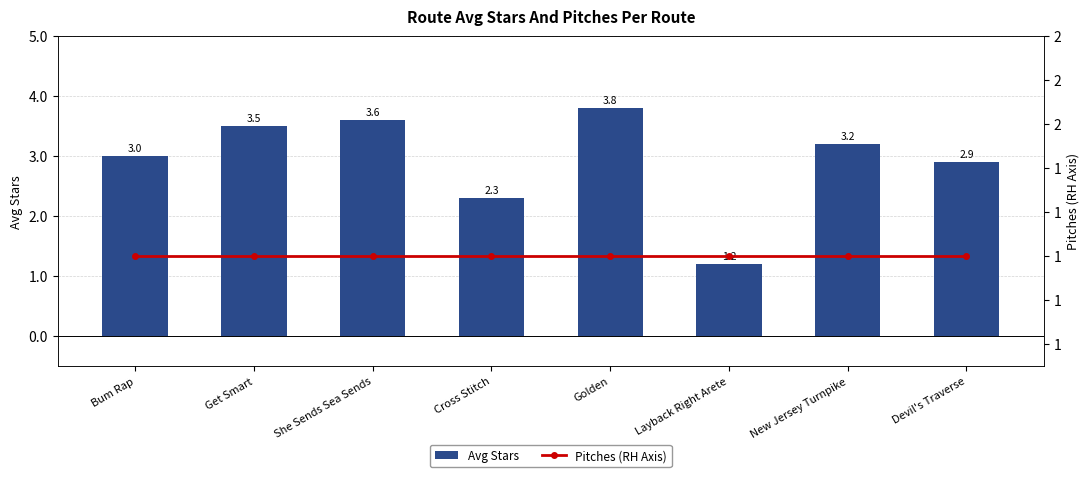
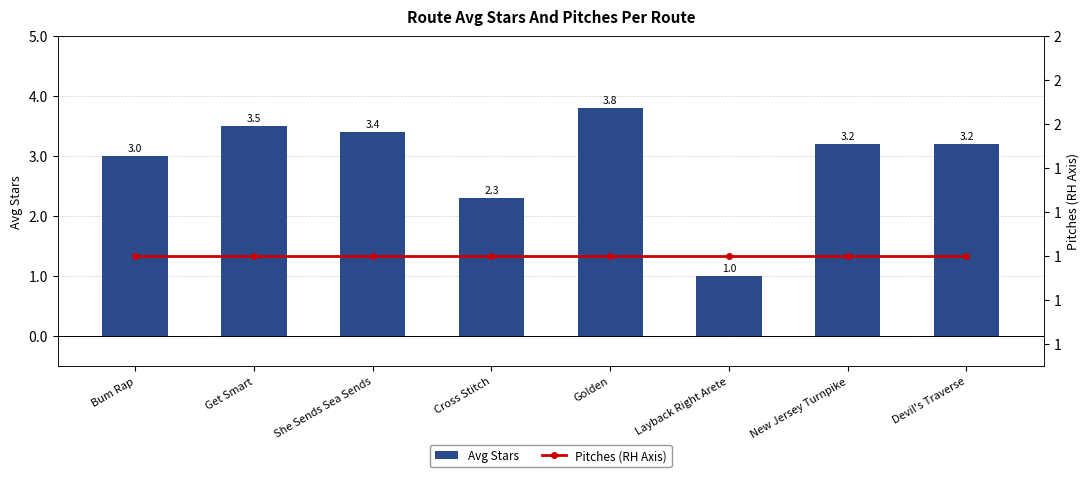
  {
    "Avg Stars": {
      "Bum Rap": 3.0,
      "Get Smart": 3.5,
-     "She Sends Sea Sends": 3.6,
+     "She Sends Sea Sends": 3.4,
      "Cross Stitch": 2.3,
      "Golden": 3.8,
-     "Layback Right Arete": 1.2,
+     "Layback Right Arete": 1.0,
      "New Jersey Turnpike": 3.2,
-     "Devil's Traverse": 2.9
+     "Devil's Traverse": 3.2
    }
  }
